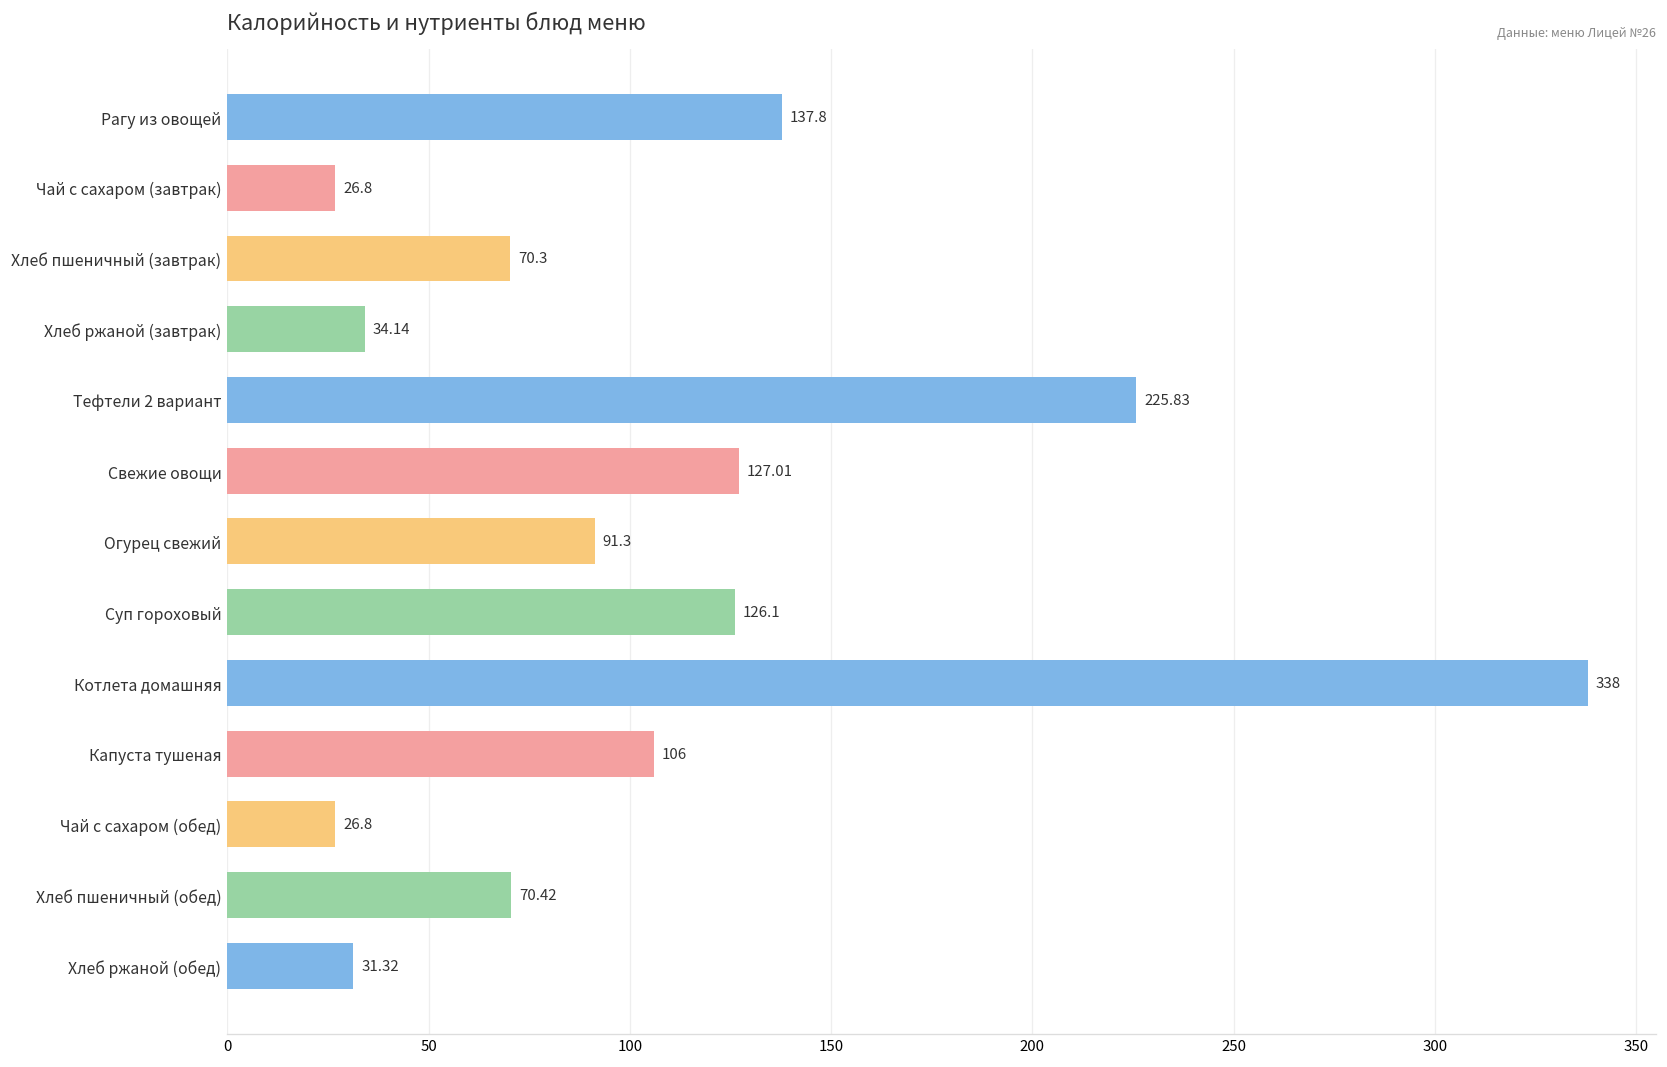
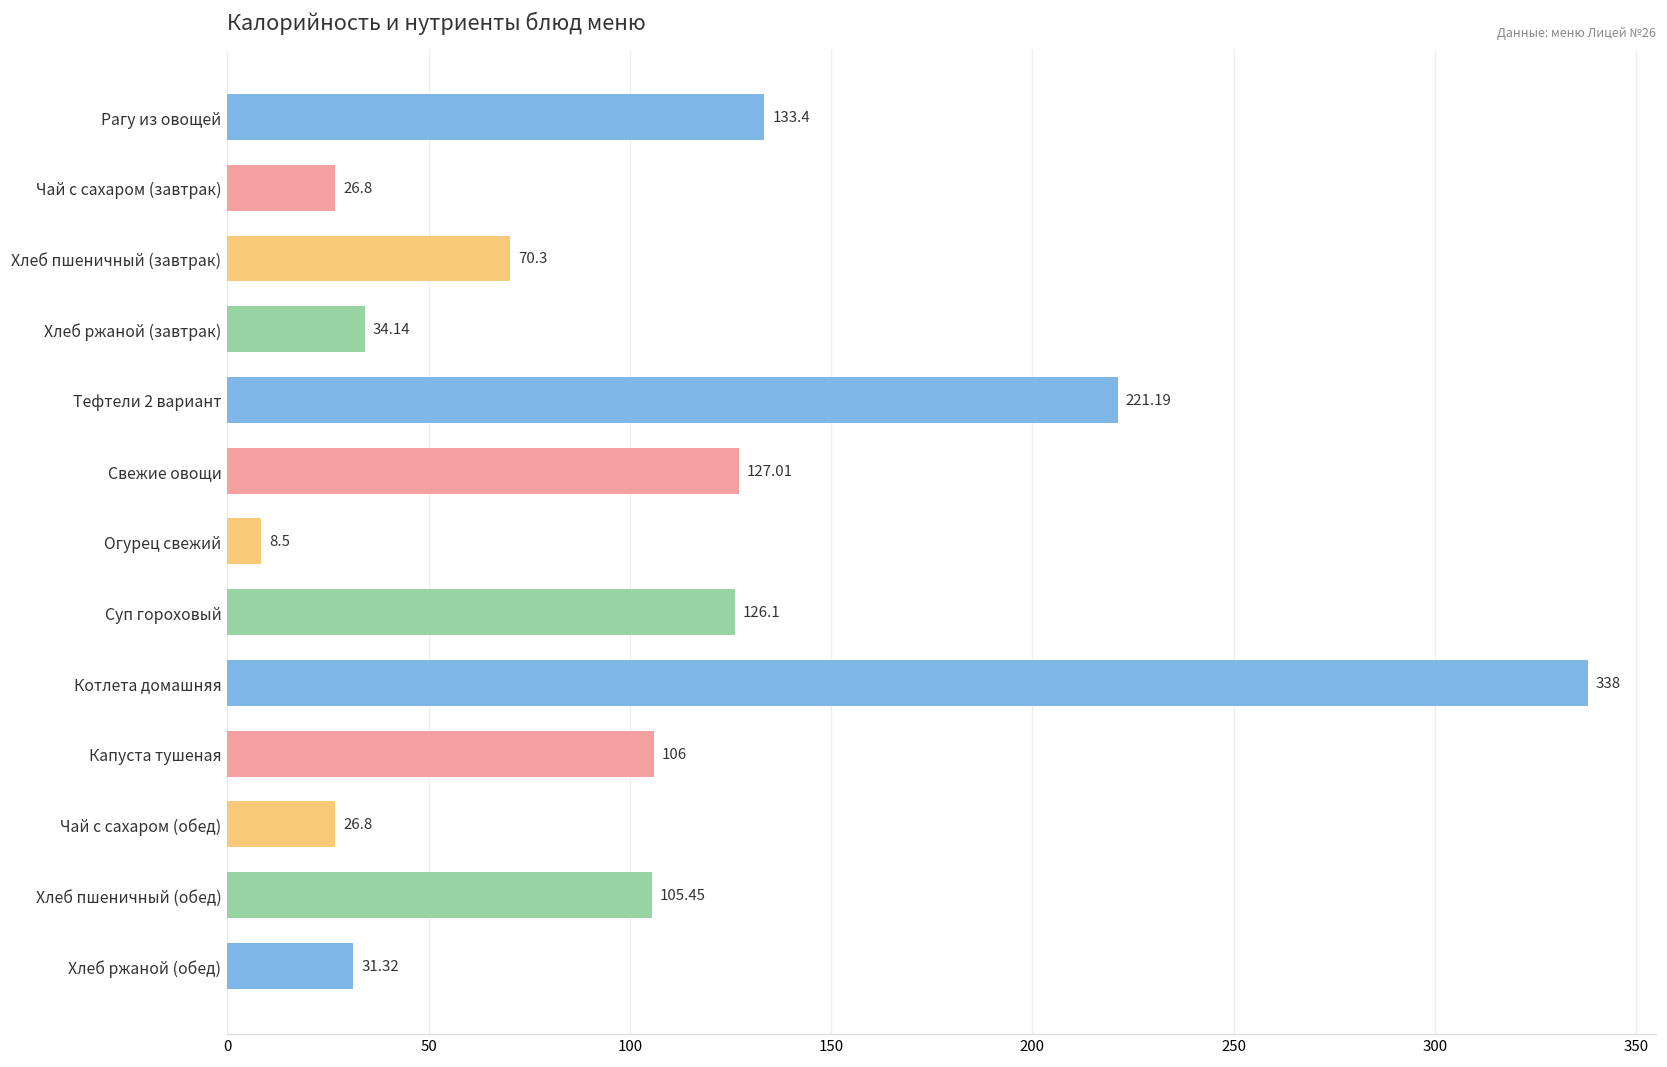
  {
-   "Рагу из овощей": 137.8,
+   "Рагу из овощей": 133.4,
    "Чай с сахаром (завтрак)": 26.8,
    "Хлеб пшеничный (завтрак)": 70.3,
    "Хлеб ржаной (завтрак)": 34.14,
-   "Тефтели 2 вариант": 225.83,
+   "Тефтели 2 вариант": 221.19,
    "Свежие овощи": 127.01,
-   "Огурец свежий": 91.3,
+   "Огурец свежий": 8.5,
    "Суп гороховый": 126.1,
    "Котлета домашняя": 338,
    "Капуста тушеная": 106,
    "Чай с сахаром (обед)": 26.8,
-   "Хлеб пшеничный (обед)": 70.42,
+   "Хлеб пшеничный (обед)": 105.45,
    "Хлеб ржаной (обед)": 31.32
  }
